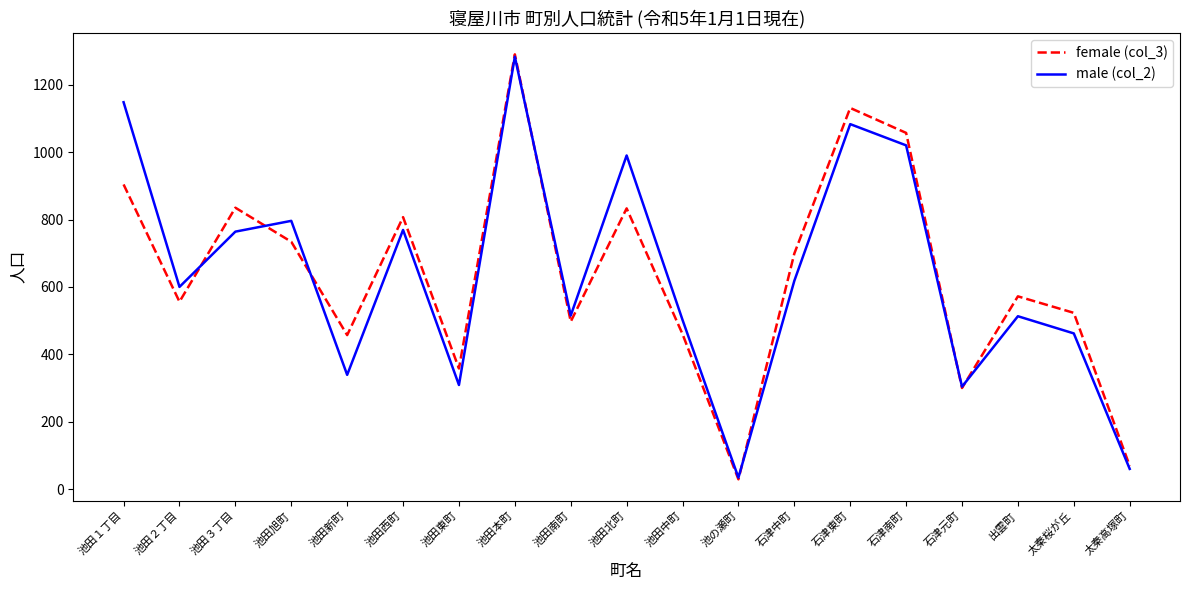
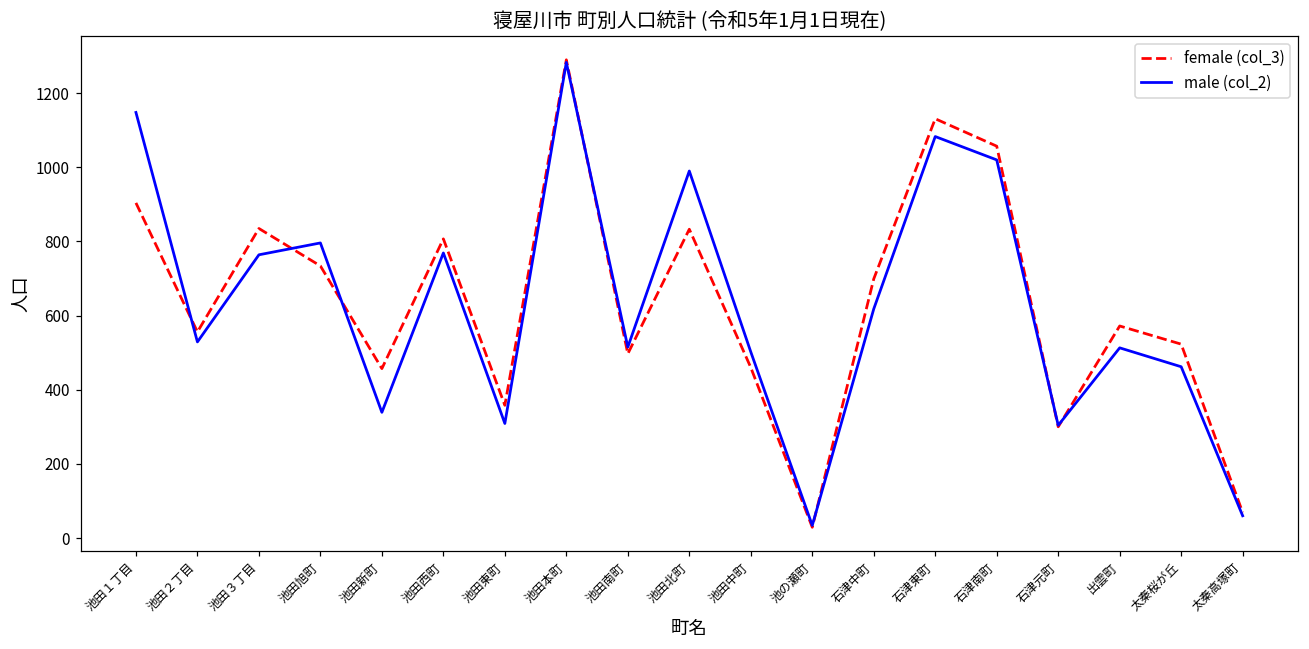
  {
    "female (col_3)": {
      "池田１丁目": 900,
      "池田２丁目": 560,
      "池田３丁目": 840,
      "池田旭町": 730,
      "池田新町": 460,
      "池田西町": 810,
      "池田東町": 360,
      "池田南町": 500,
      "池田北町": 830,
      "池田中町": 460,
      "石津中町": 700,
      "石津東町": 1130,
      "石津南町": 1060,
      "出雲町": 570,
      "太秦桜が丘": 520,
      "太秦高塚町": 70
    },
    "male (col_2)": {
      "池田１丁目": 1150,
-     "池田２丁目": 600,
+     "池田２丁目": 530,
      "池田３丁目": 760,
      "池田旭町": 800,
      "池田新町": 340,
      "池田西町": 770,
      "池田東町": 310,
      "池田南町": 520,
      "池田北町": 990,
      "池田中町": 500,
      "石津中町": 620,
      "石津東町": 1080,
      "石津南町": 1020,
      "出雲町": 510,
      "太秦桜が丘": 460,
      "太秦高塚町": 60
    }
  }
